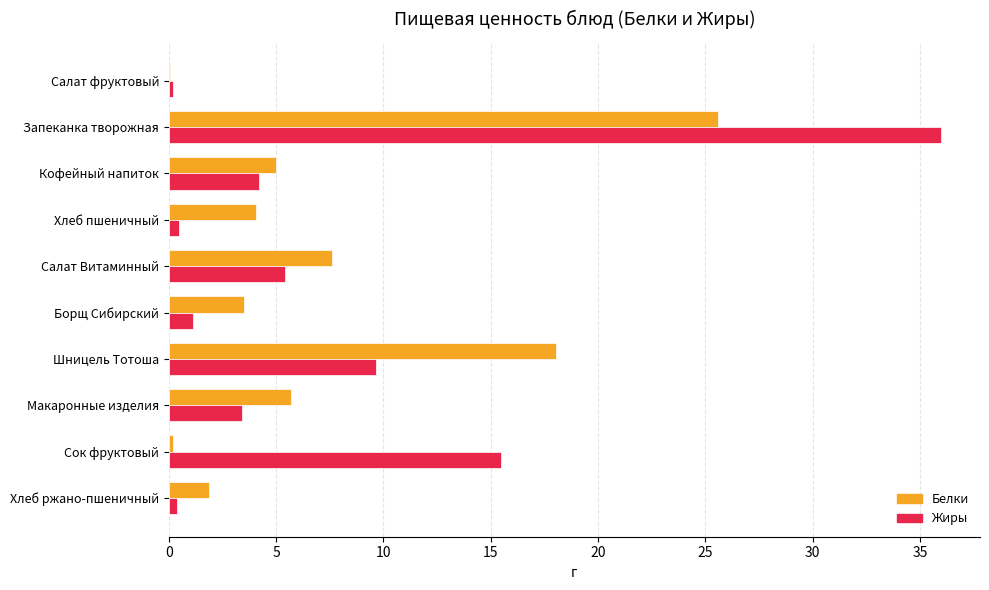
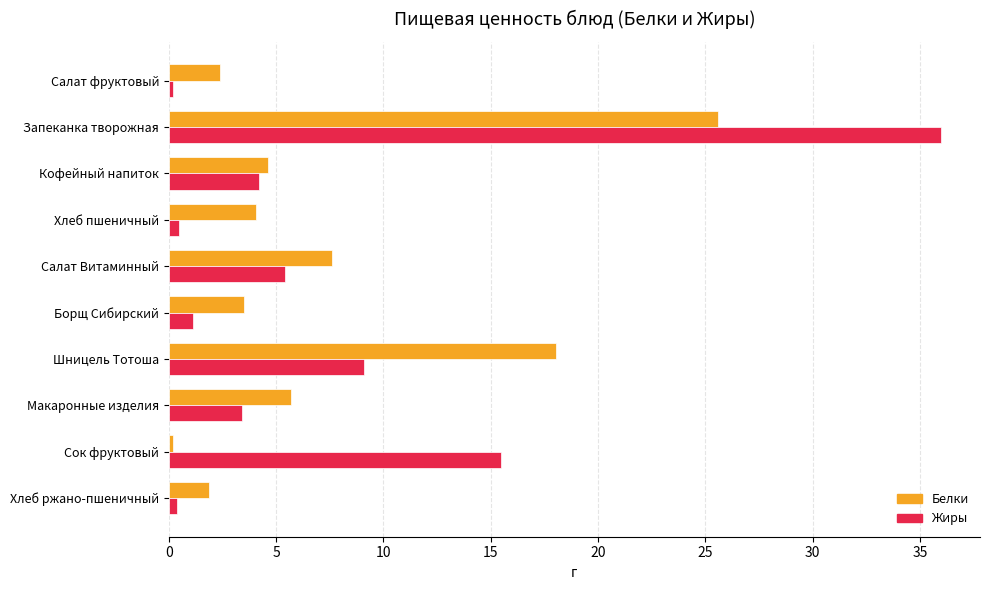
  {
    "Белки": {
-     "Салат фруктовый": 0.0,
+     "Салат фруктовый": 2.4,
      "Запеканка творожная": 25.6,
-     "Кофейный напиток": 5.0,
+     "Кофейный напиток": 4.6,
      "Хлеб пшеничный": 4.1,
      "Салат Витаминный": 7.6,
      "Борщ Сибирский": 3.5,
      "Шницель Тотоша": 18.0,
      "Макаронные изделия": 5.7,
      "Сок фруктовый": 0.2,
      "Хлеб ржано-пшеничный": 1.9
    },
    "Жиры": {
      "Салат фруктовый": 0.2,
      "Запеканка творожная": 36.0,
      "Кофейный напиток": 4.2,
      "Хлеб пшеничный": 0.5,
      "Салат Витаминный": 5.4,
      "Борщ Сибирский": 1.1,
-     "Шницель Тотоша": 9.7,
+     "Шницель Тотоша": 9.1,
      "Макаронные изделия": 3.4,
      "Сок фруктовый": 15.5,
      "Хлеб ржано-пшеничный": 0.4
    }
  }
